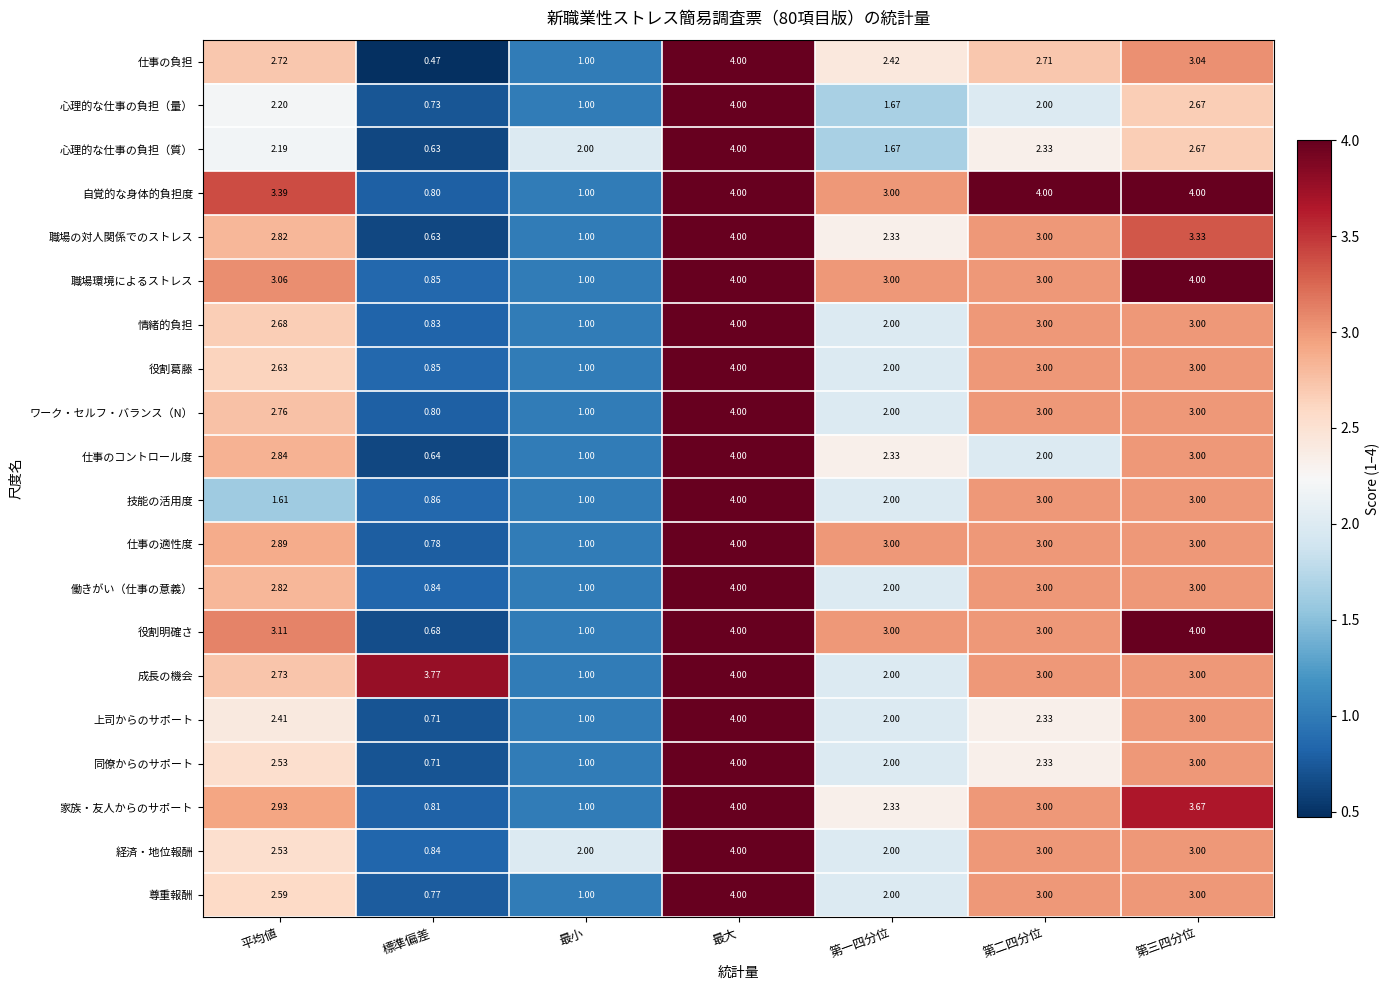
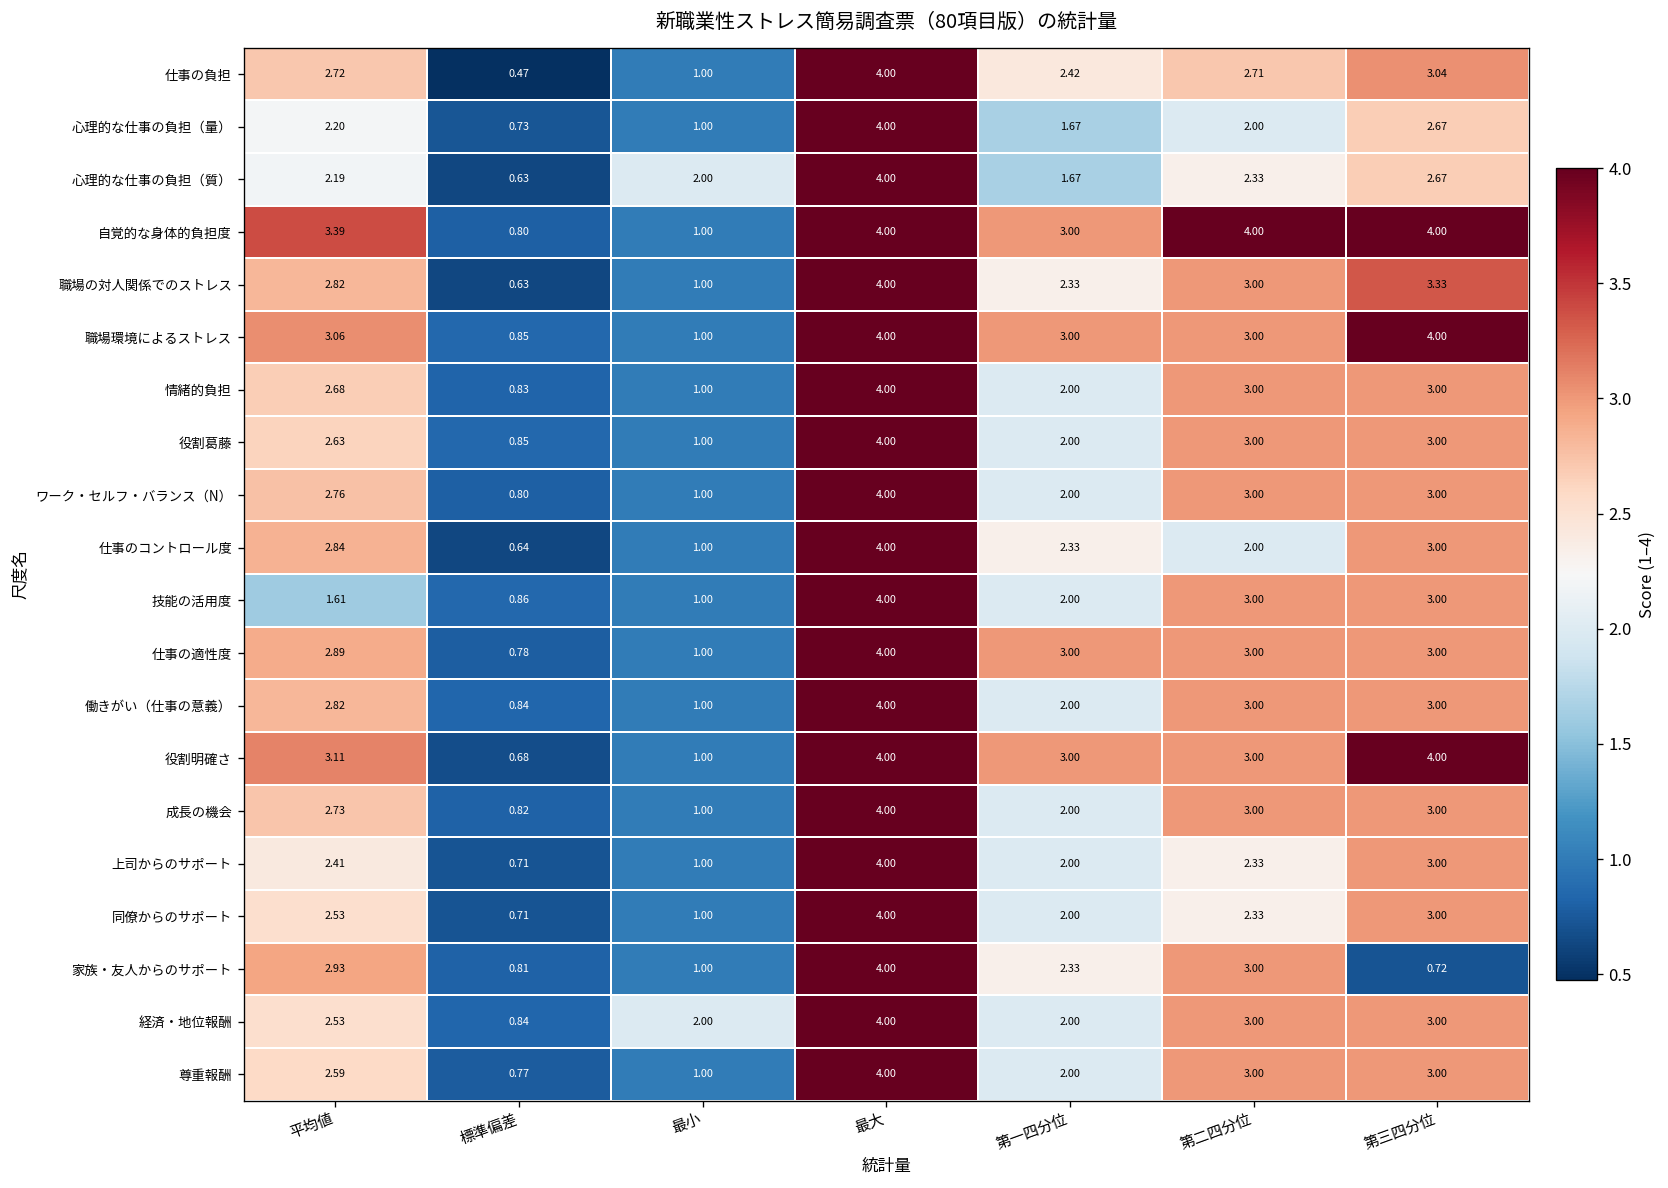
  {
    "仕事の負担": {
      "平均値": 2.72,
      "標準偏差": 0.47,
      "最小": 1.00,
      "最大": 4.00,
      "第一四分位": 2.42,
      "第二四分位": 2.71,
      "第三四分位": 3.04
    },
    "心理的な仕事の負担（量）": {
      "平均値": 2.20,
      "標準偏差": 0.73,
      "最小": 1.00,
      "最大": 4.00,
      "第一四分位": 1.67,
      "第二四分位": 2.00,
      "第三四分位": 2.67
    },
    "心理的な仕事の負担（質）": {
      "平均値": 2.19,
      "標準偏差": 0.63,
      "最小": 2.00,
      "最大": 4.00,
      "第一四分位": 1.67,
      "第二四分位": 2.33,
      "第三四分位": 2.67
    },
    "自覚的な身体的負担度": {
      "平均値": 3.39,
      "標準偏差": 0.80,
      "最小": 1.00,
      "最大": 4.00,
      "第一四分位": 3.00,
      "第二四分位": 4.00,
      "第三四分位": 4.00
    },
    "職場の対人関係でのストレス": {
      "平均値": 2.82,
      "標準偏差": 0.63,
      "最小": 1.00,
      "最大": 4.00,
      "第一四分位": 2.33,
      "第二四分位": 3.00,
      "第三四分位": 3.33
    },
    "職場環境によるストレス": {
      "平均値": 3.06,
      "標準偏差": 0.85,
      "最小": 1.00,
      "最大": 4.00,
      "第一四分位": 3.00,
      "第二四分位": 3.00,
      "第三四分位": 4.00
    },
    "情緒的負担": {
      "平均値": 2.68,
      "標準偏差": 0.83,
      "最小": 1.00,
      "最大": 4.00,
      "第一四分位": 2.00,
      "第二四分位": 3.00,
      "第三四分位": 3.00
    },
    "役割葛藤": {
      "平均値": 2.63,
      "標準偏差": 0.85,
      "最小": 1.00,
      "最大": 4.00,
      "第一四分位": 2.00,
      "第二四分位": 3.00,
      "第三四分位": 3.00
    },
    "ワーク・セルフ・バランス（N）": {
      "平均値": 2.76,
      "標準偏差": 0.80,
      "最小": 1.00,
      "最大": 4.00,
      "第一四分位": 2.00,
      "第二四分位": 3.00,
      "第三四分位": 3.00
    },
    "仕事のコントロール度": {
      "平均値": 2.84,
      "標準偏差": 0.64,
      "最小": 1.00,
      "最大": 4.00,
      "第一四分位": 2.33,
      "第二四分位": 2.00,
      "第三四分位": 3.00
    },
    "技能の活用度": {
      "平均値": 1.61,
      "標準偏差": 0.86,
      "最小": 1.00,
      "最大": 4.00,
      "第一四分位": 2.00,
      "第二四分位": 3.00,
      "第三四分位": 3.00
    },
    "仕事の適性度": {
      "平均値": 2.89,
      "標準偏差": 0.78,
      "最小": 1.00,
      "最大": 4.00,
      "第一四分位": 3.00,
      "第二四分位": 3.00,
      "第三四分位": 3.00
    },
    "働きがい（仕事の意義）": {
      "平均値": 2.82,
      "標準偏差": 0.84,
      "最小": 1.00,
      "最大": 4.00,
      "第一四分位": 2.00,
      "第二四分位": 3.00,
      "第三四分位": 3.00
    },
    "役割明確さ": {
      "平均値": 3.11,
      "標準偏差": 0.68,
      "最小": 1.00,
      "最大": 4.00,
      "第一四分位": 3.00,
      "第二四分位": 3.00,
      "第三四分位": 4.00
    },
    "成長の機会": {
      "平均値": 2.73,
-     "標準偏差": 3.77,
+     "標準偏差": 0.82,
      "最小": 1.00,
      "最大": 4.00,
      "第一四分位": 2.00,
      "第二四分位": 3.00,
      "第三四分位": 3.00
    },
    "上司からのサポート": {
      "平均値": 2.41,
      "標準偏差": 0.71,
      "最小": 1.00,
      "最大": 4.00,
      "第一四分位": 2.00,
      "第二四分位": 2.33,
      "第三四分位": 3.00
    },
    "同僚からのサポート": {
      "平均値": 2.53,
      "標準偏差": 0.71,
      "最小": 1.00,
      "最大": 4.00,
      "第一四分位": 2.00,
      "第二四分位": 2.33,
      "第三四分位": 3.00
    },
    "家族・友人からのサポート": {
      "平均値": 2.93,
      "標準偏差": 0.81,
      "最小": 1.00,
      "最大": 4.00,
      "第一四分位": 2.33,
      "第二四分位": 3.00,
-     "第三四分位": 3.67
+     "第三四分位": 0.72
    },
    "経済・地位報酬": {
      "平均値": 2.53,
      "標準偏差": 0.84,
      "最小": 2.00,
      "最大": 4.00,
      "第一四分位": 2.00,
      "第二四分位": 3.00,
      "第三四分位": 3.00
    },
    "尊重報酬": {
      "平均値": 2.59,
      "標準偏差": 0.77,
      "最小": 1.00,
      "最大": 4.00,
      "第一四分位": 2.00,
      "第二四分位": 3.00,
      "第三四分位": 3.00
    }
  }
